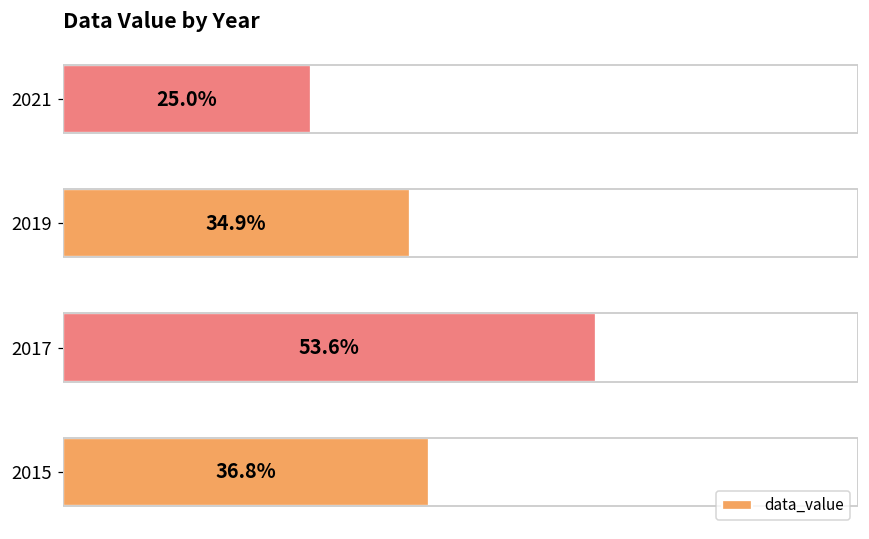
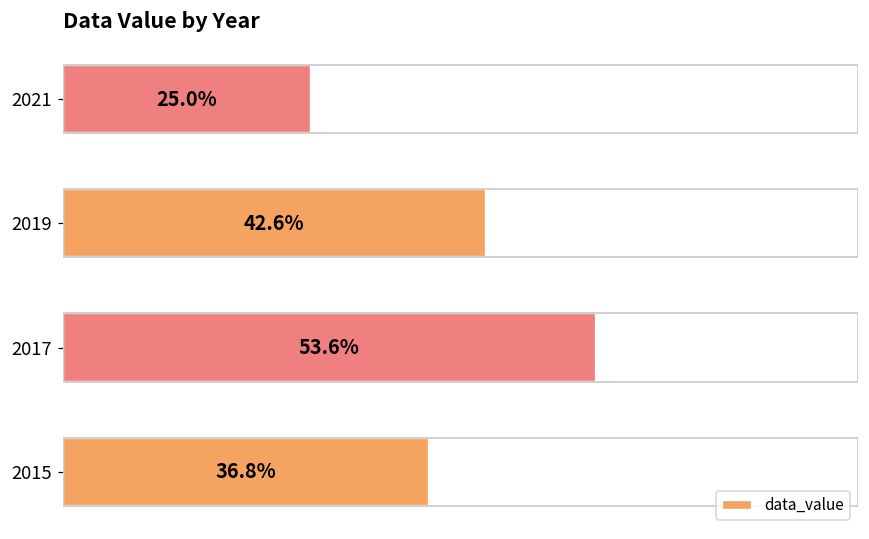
  {
    "2021": "25.0%",
-   "2019": "34.9%",
+   "2019": "42.6%",
    "2017": "53.6%",
    "2015": "36.8%"
  }
